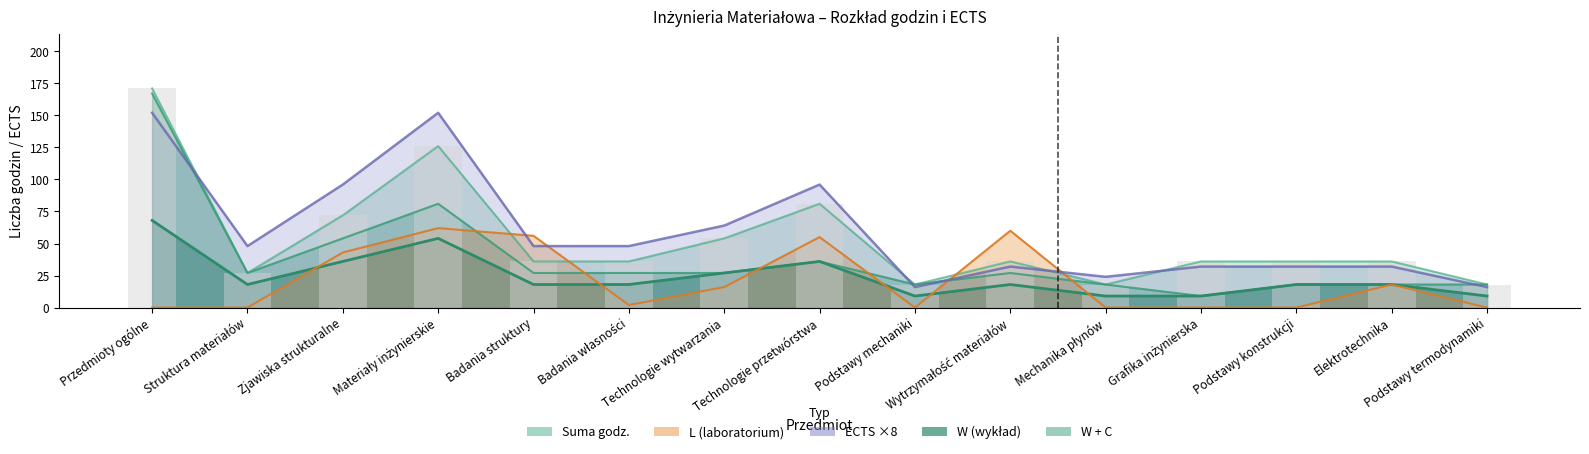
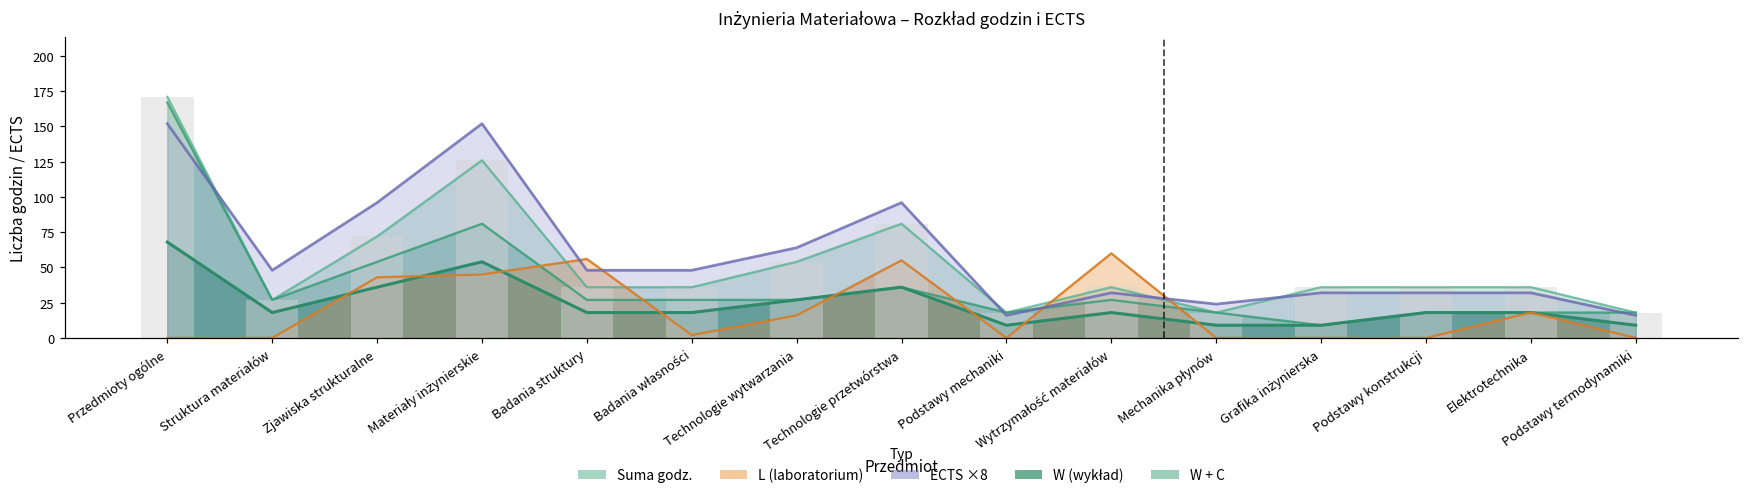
  {
    "L (laboratorium)": {
      "Przedmioty ogólne": 0,
      "Struktura materiałów": 0,
      "Zjawiska strukturalne": 43,
-     "Materiały inżynierskie": 62,
+     "Materiały inżynierskie": 45,
      "Badania struktury": 56,
      "Badania własności": 2,
      "Technologie wytwarzania": 16,
      "Technologie przetwórstwa": 55,
      "Podstawy mechaniki": 0,
      "Wytrzymałość materiałów": 60,
      "Mechanika płynów": 0,
      "Grafika inżynierska": 0,
      "Podstawy konstrukcji": 0,
      "Podstawy termodynamiki": 0
    }
  }
